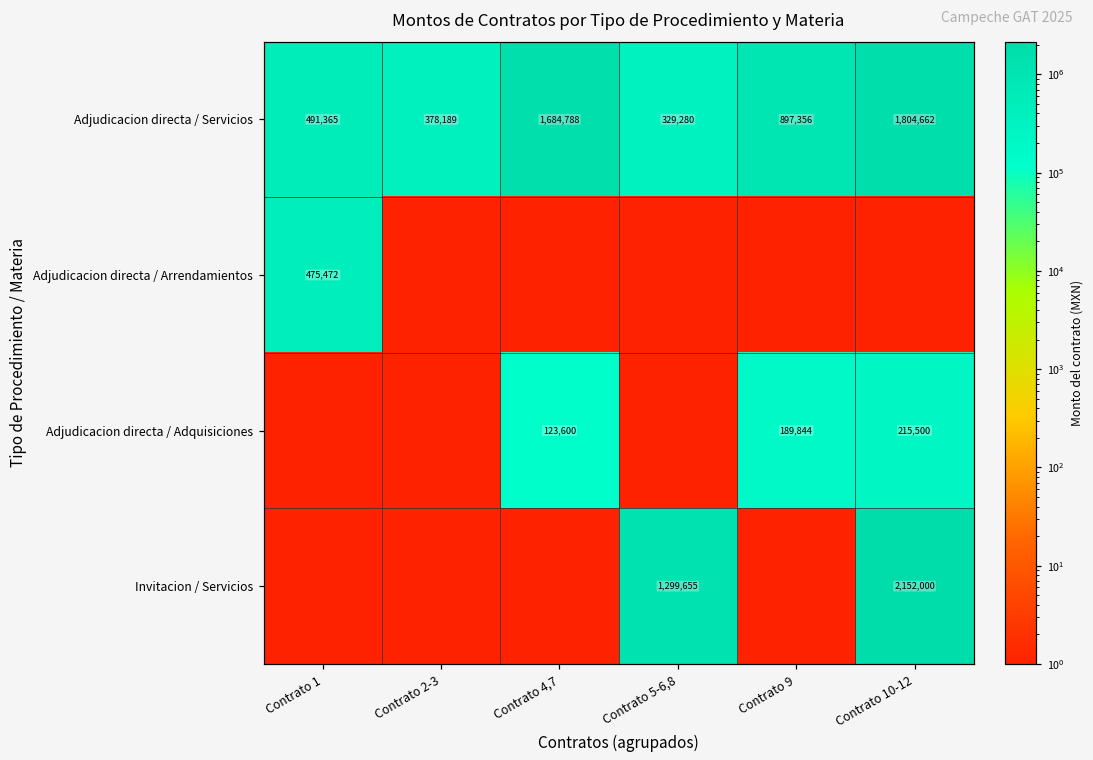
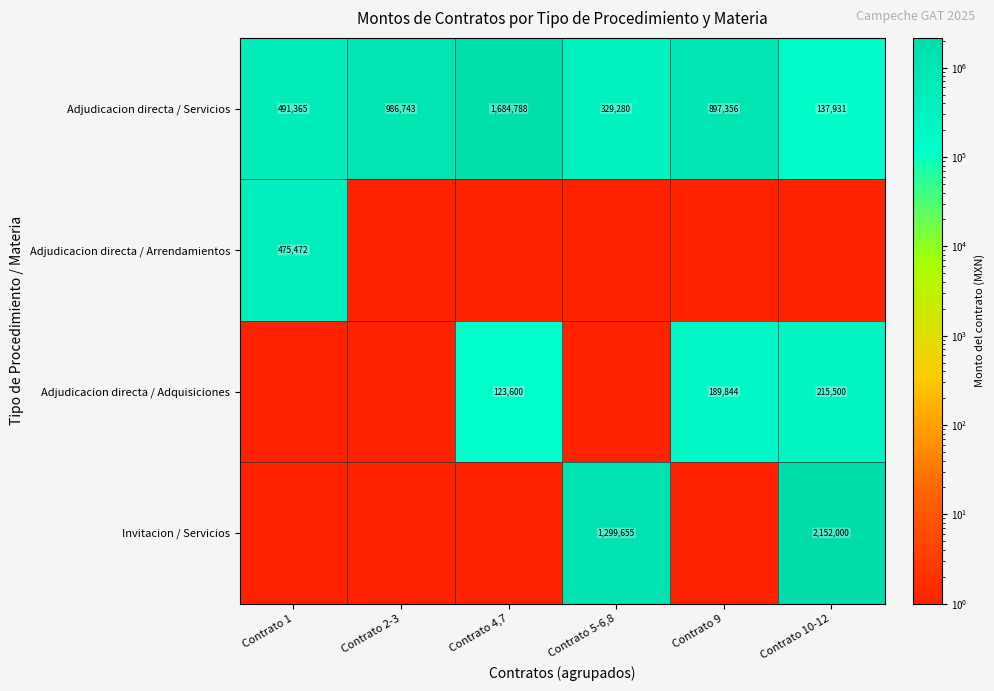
  {
    "Adjudicacion directa / Servicios": {
-     "Contrato 2-3": "378,189",
-     "Contrato 10-12": "1,804,662"
+     "Contrato 2-3": "986,743",
+     "Contrato 10-12": "137,931"
    }
  }
